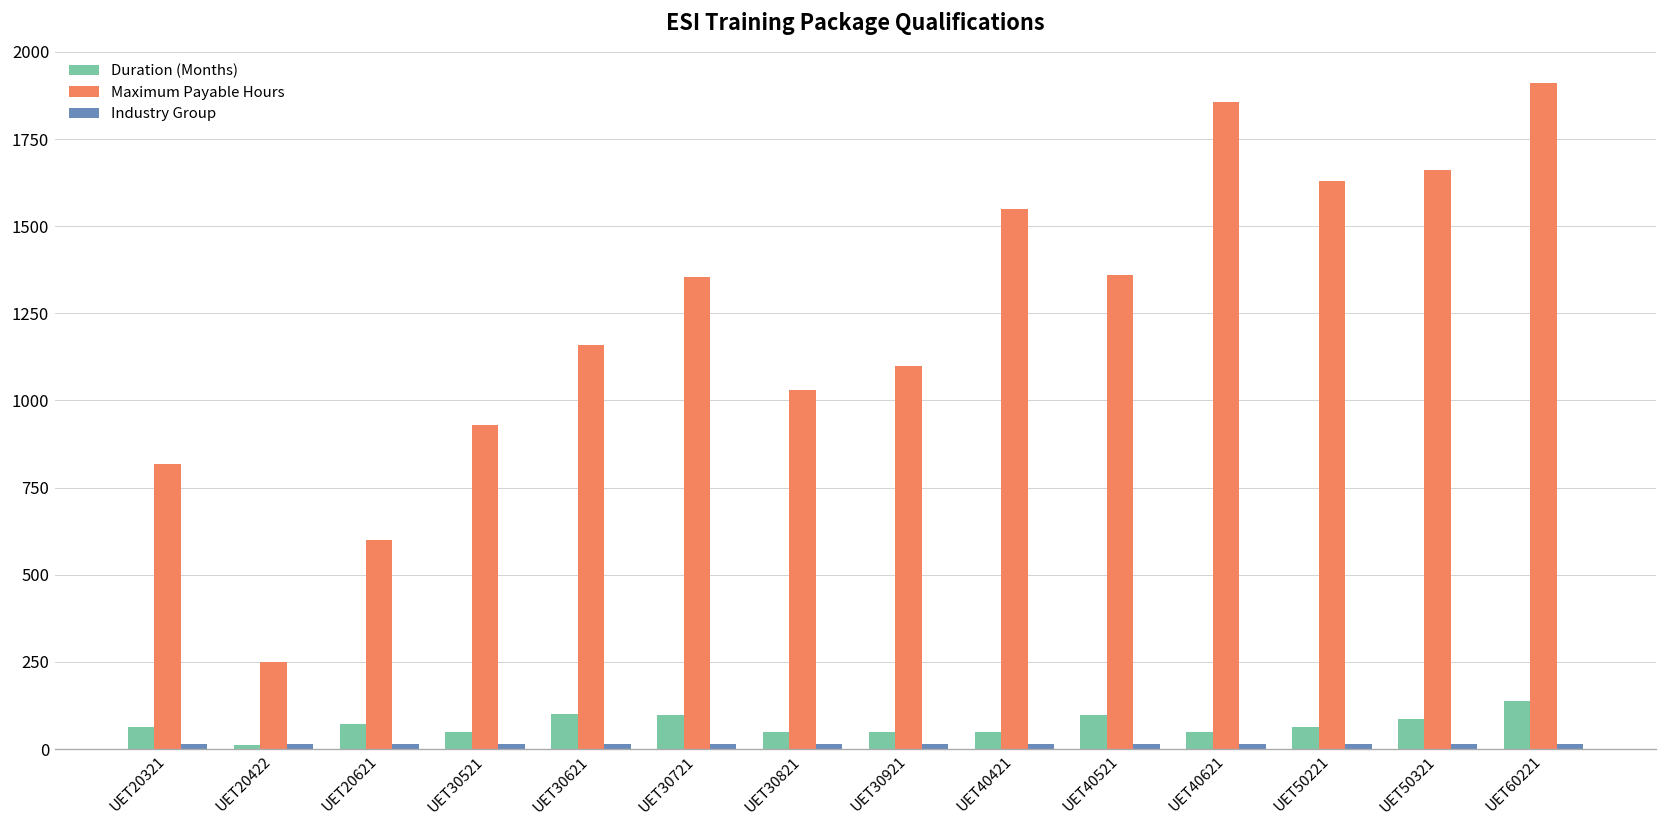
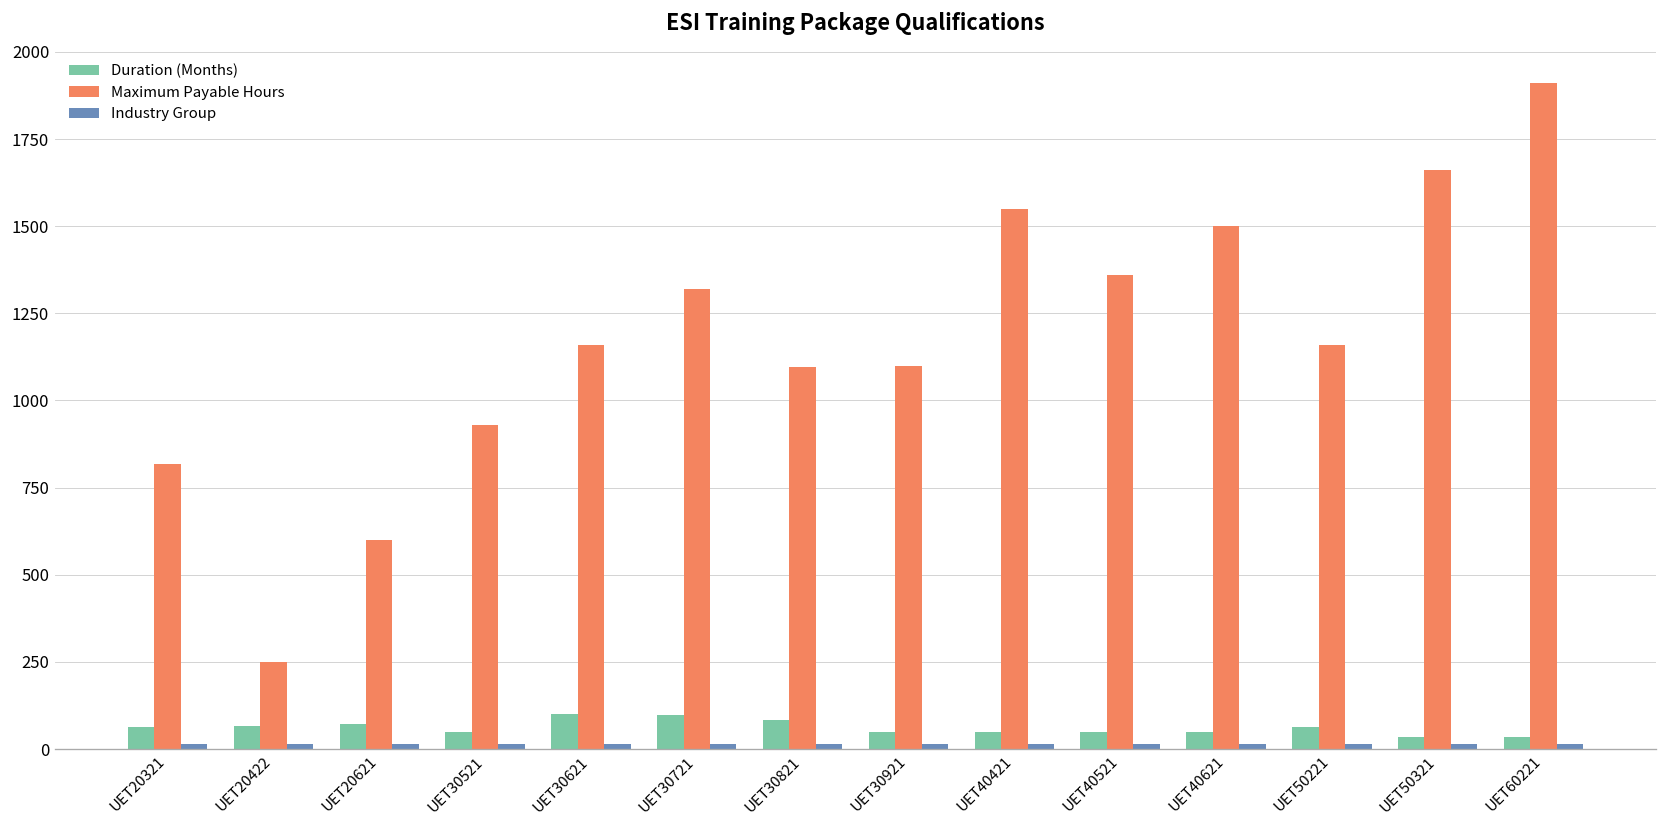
  {
    "Duration (Months)": {
      "UET20321": 60,
-     "UET20422": 10,
+     "UET20422": 70,
      "UET20621": 70,
      "UET30521": 50,
      "UET30621": 100,
      "UET30721": 100,
-     "UET30821": 50,
+     "UET30821": 80,
      "UET30921": 50,
      "UET40421": 50,
-     "UET40521": 100,
+     "UET40521": 50,
      "UET40621": 50,
      "UET50221": 60,
-     "UET50321": 90,
-     "UET60221": 140
+     "UET50321": 40,
+     "UET60221": 40
    },
    "Maximum Payable Hours": {
      "UET20321": 820,
      "UET20422": 250,
      "UET20621": 600,
      "UET30521": 930,
      "UET30621": 1160,
-     "UET30721": 1360,
-     "UET30821": 1030,
+     "UET30721": 1320,
+     "UET30821": 1100,
      "UET30921": 1100,
      "UET40421": 1550,
      "UET40521": 1360,
-     "UET40621": 1860,
-     "UET50221": 1630,
+     "UET40621": 1500,
+     "UET50221": 1160,
      "UET50321": 1660,
      "UET60221": 1910
    },
    "Industry Group": {
      "UET20321": 20,
      "UET20422": 20,
      "UET20621": 20,
      "UET30521": 20,
      "UET30621": 20,
      "UET30721": 20,
      "UET30821": 20,
      "UET30921": 20,
      "UET40421": 20,
      "UET40521": 20,
      "UET40621": 20,
      "UET50221": 20,
      "UET50321": 20,
      "UET60221": 20
    }
  }
